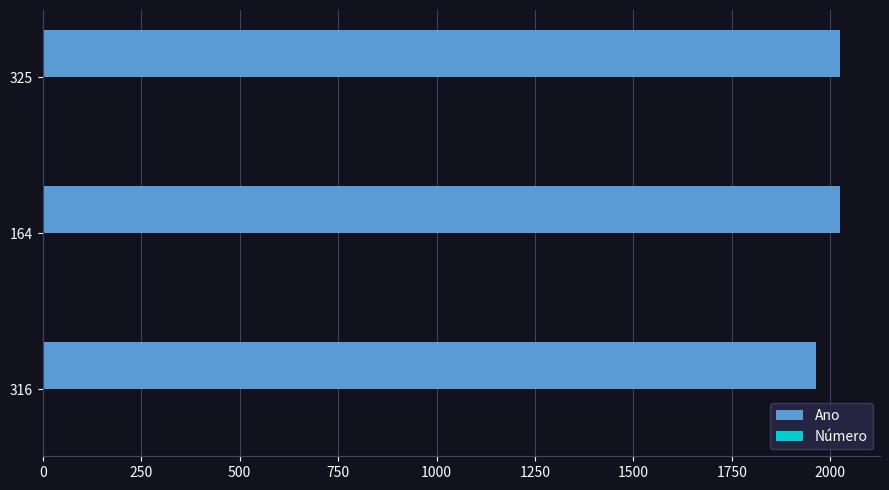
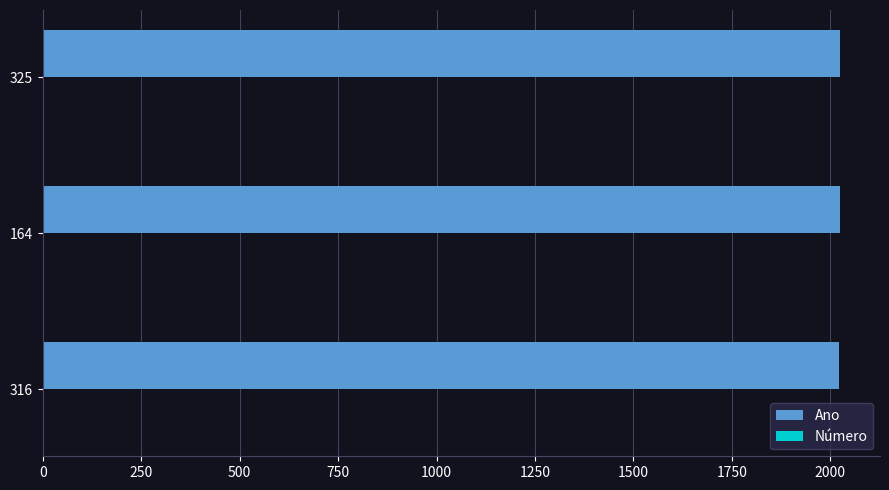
  {
    "Ano": {
      "325": 2030,
      "164": 2020,
-     "316": 1960
+     "316": 2020
    }
  }
